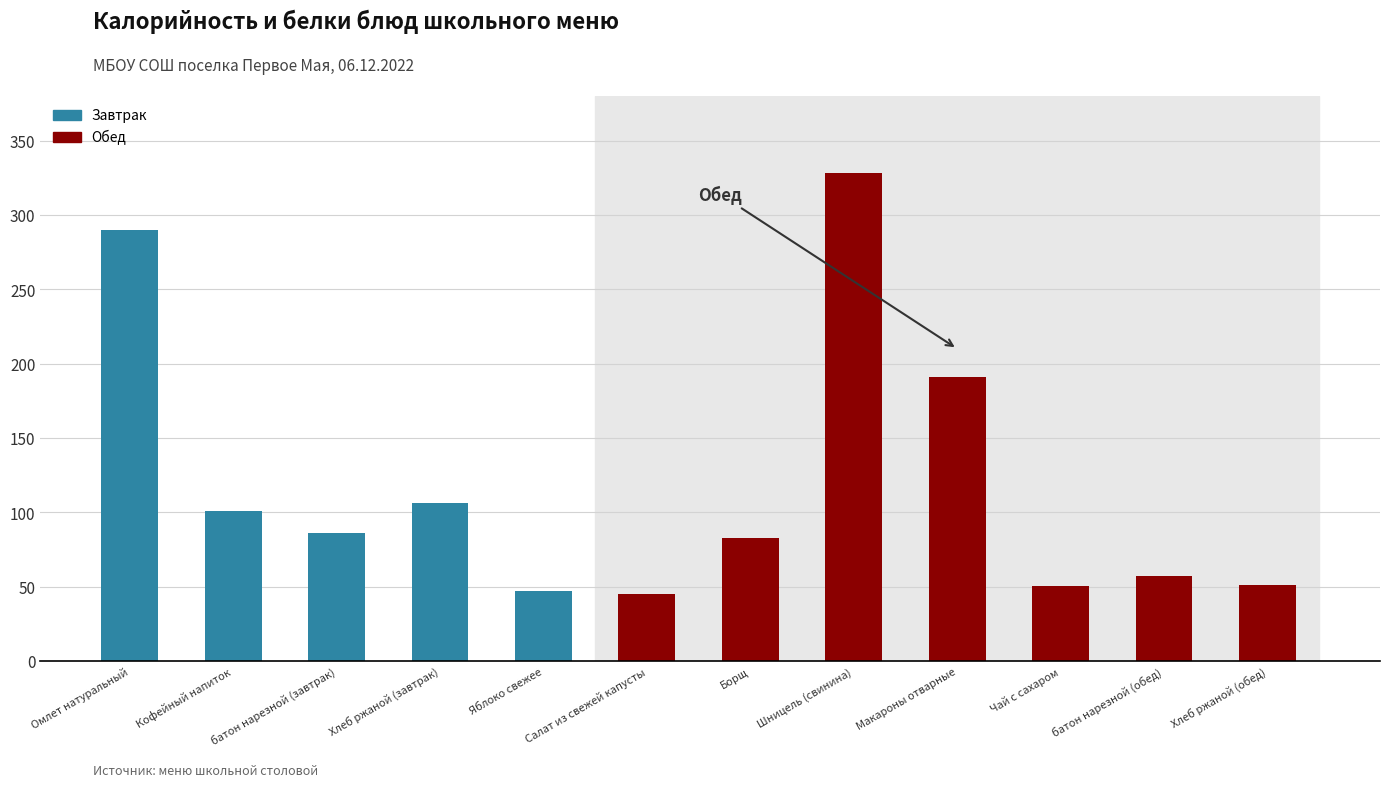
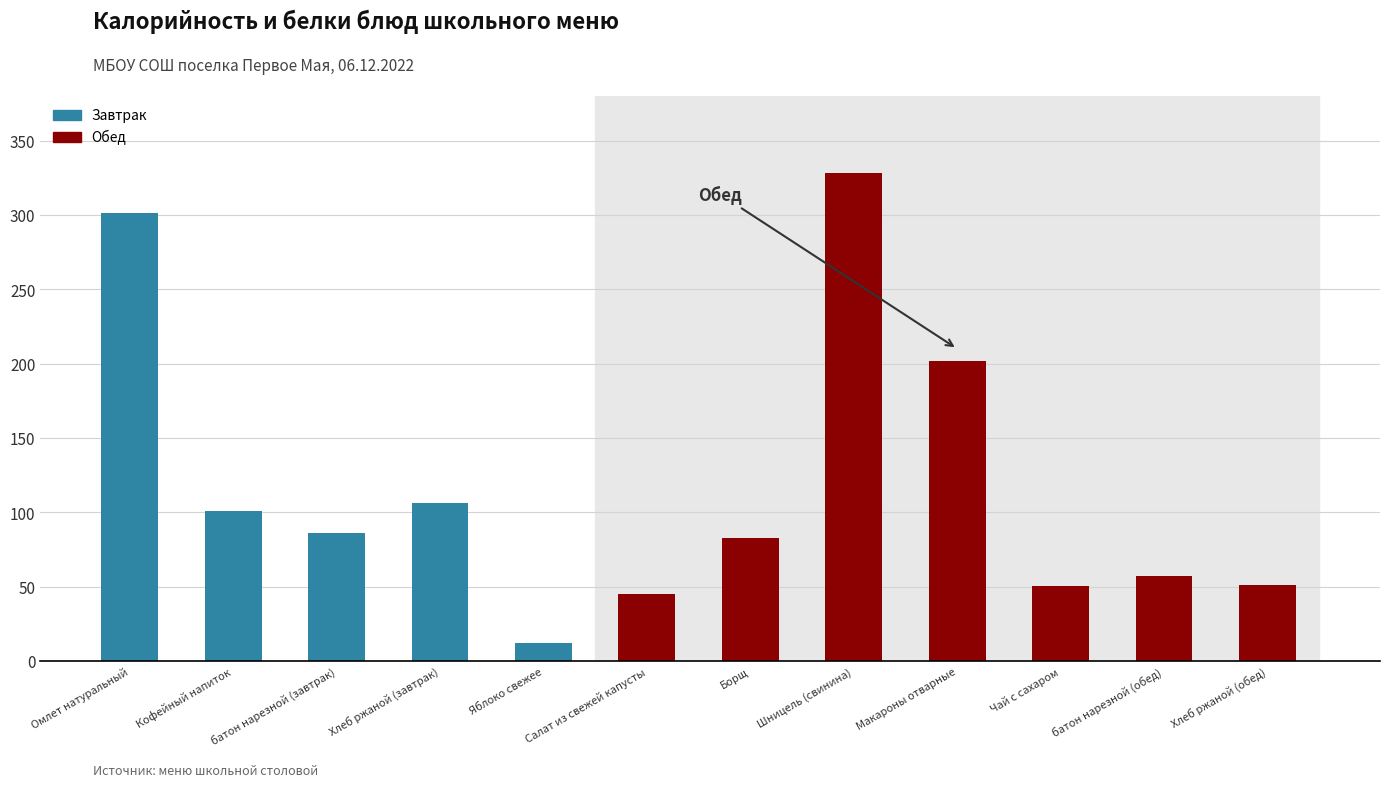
  {
-   "Омлет натуральный": 290,
+   "Омлет натуральный": 301,
    "Кофейный напиток": 101,
    "батон нарезной (завтрак)": 86,
    "Хлеб ржаной (завтрак)": 106,
-   "Яблоко свежее": 47,
+   "Яблоко свежее": 12,
    "Салат из свежей капусты": 45,
    "Борщ": 83,
    "Шницель (свинина)": 328,
-   "Макароны отварные": 191,
+   "Макароны отварные": 201,
    "Чай с сахаром": 51,
    "батон нарезной (обед)": 57,
    "Хлеб ржаной (обед)": 51
  }
